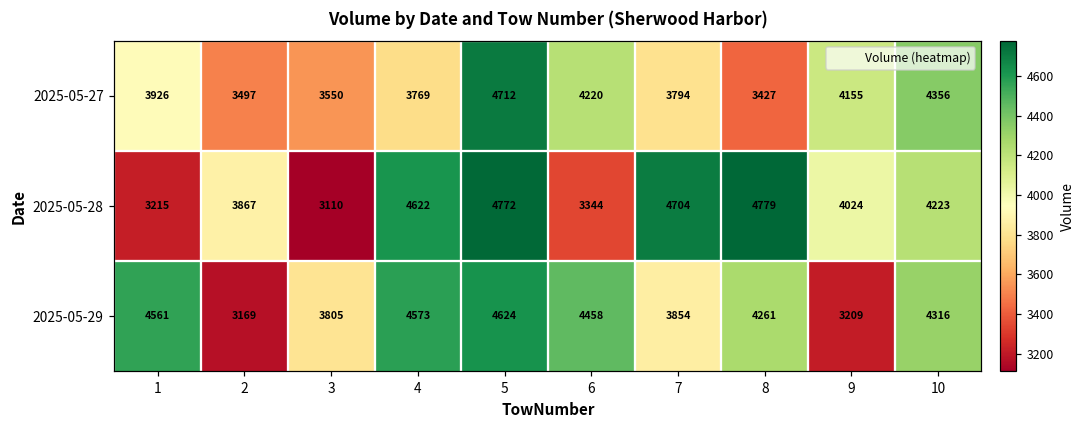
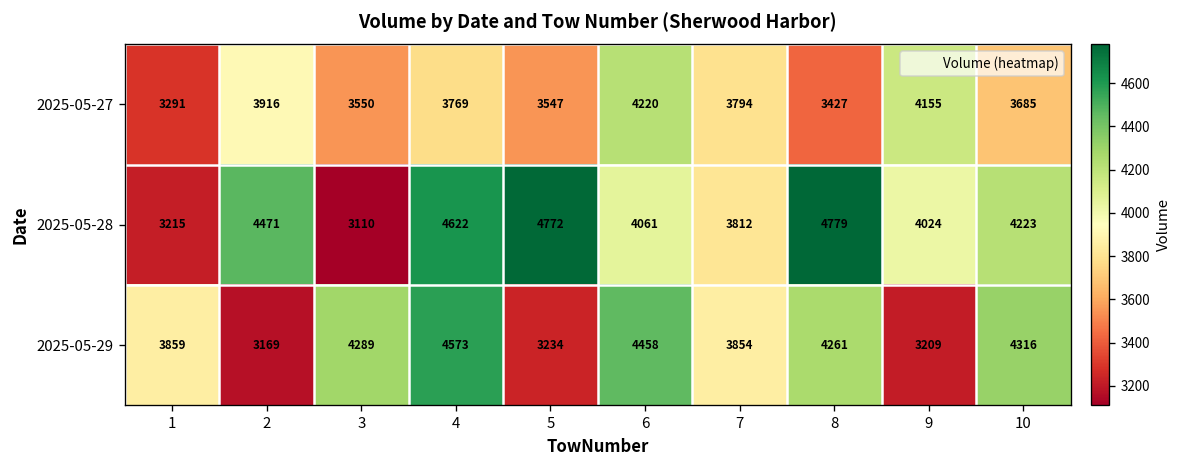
  {
    "2025-05-27": {
-     "1": 3926,
-     "2": 3497,
+     "1": 3291,
+     "2": 3916,
      "3": 3550,
      "4": 3769,
-     "5": 4712,
+     "5": 3547,
      "6": 4220,
      "7": 3794,
      "8": 3427,
      "9": 4155,
-     "10": 4356
+     "10": 3685
    },
    "2025-05-28": {
      "1": 3215,
-     "2": 3867,
+     "2": 4471,
      "3": 3110,
      "4": 4622,
      "5": 4772,
-     "6": 3344,
-     "7": 4704,
+     "6": 4061,
+     "7": 3812,
      "8": 4779,
      "9": 4024,
      "10": 4223
    },
    "2025-05-29": {
-     "1": 4561,
+     "1": 3859,
      "2": 3169,
-     "3": 3805,
+     "3": 4289,
      "4": 4573,
-     "5": 4624,
+     "5": 3234,
      "6": 4458,
      "7": 3854,
      "8": 4261,
      "9": 3209,
      "10": 4316
    }
  }
